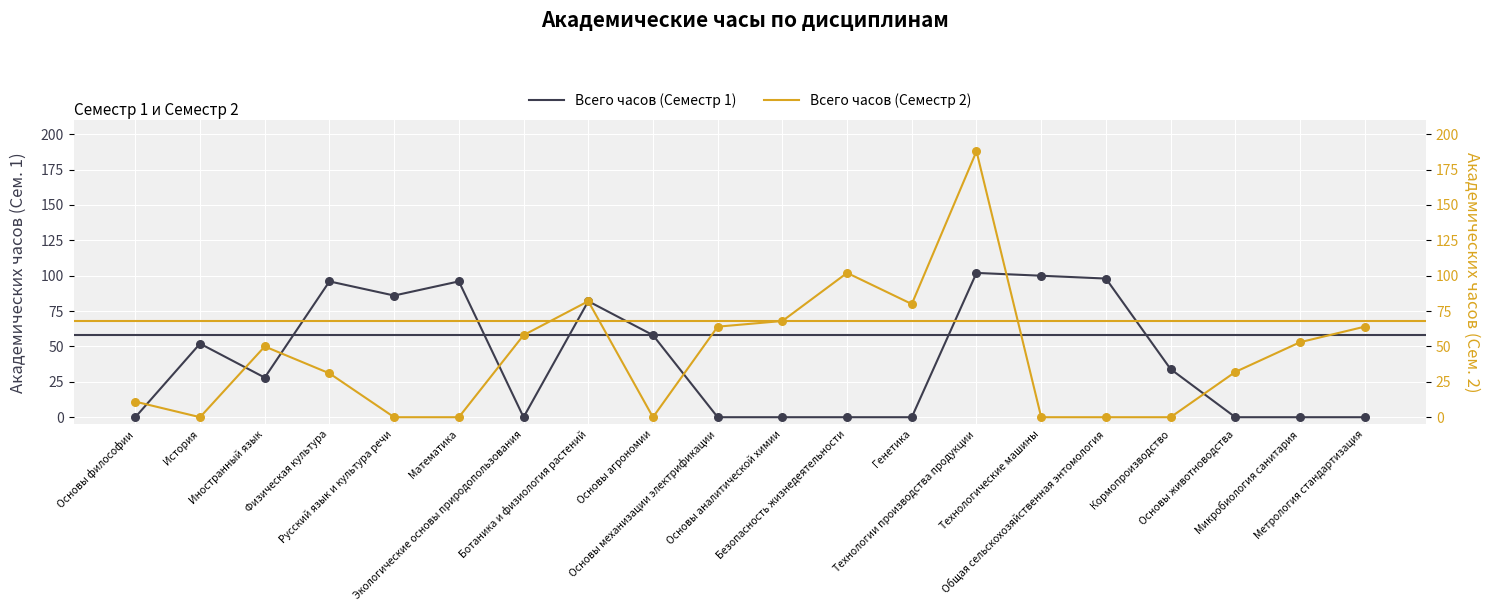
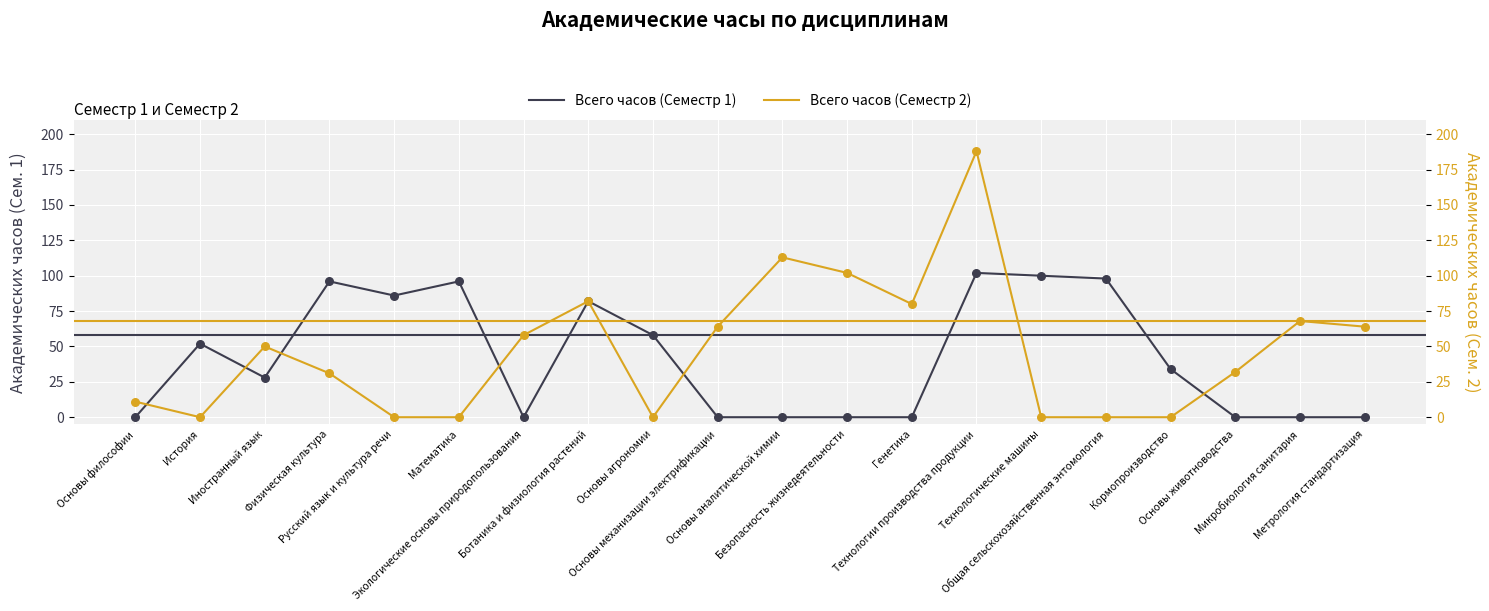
  {
    "Всего часов (Семестр 1)": {
      "Основы философии": 0,
      "История": 52,
      "Иностранный язык": 28,
      "Физическая культура": 96,
      "Русский язык и культура речи": 86,
      "Математика": 96,
      "Экологические основы природопользования": 0,
      "Ботаника и физиология растений": 82,
      "Основы агрономии": 58,
      "Основы механизации электрификации": 0,
      "Основы аналитической химии": 0,
      "Безопасность жизнедеятельности": 0,
      "Генетика": 0,
      "Технологии производства продукции": 102,
      "Технологические машины": 100,
      "Общая сельскохозяйственная энтомология": 98,
      "Кормопроизводство": 34,
      "Основы животноводства": 0,
      "Микробиология санитария": 0,
      "Метрология стандартизация": 0
    },
    "Всего часов (Семестр 2)": {
      "Основы философии": 11,
      "История": 0,
      "Иностранный язык": 50,
      "Физическая культура": 31,
      "Русский язык и культура речи": 0,
      "Математика": 0,
      "Экологические основы природопользования": 58,
      "Ботаника и физиология растений": 82,
      "Основы агрономии": 0,
      "Основы механизации электрификации": 64,
-     "Основы аналитической химии": 68,
+     "Основы аналитической химии": 113,
      "Безопасность жизнедеятельности": 102,
      "Генетика": 80,
      "Технологии производства продукции": 188,
      "Технологические машины": 0,
      "Общая сельскохозяйственная энтомология": 0,
      "Кормопроизводство": 0,
      "Основы животноводства": 32,
-     "Микробиология санитария": 53,
+     "Микробиология санитария": 68,
      "Метрология стандартизация": 64
    }
  }
